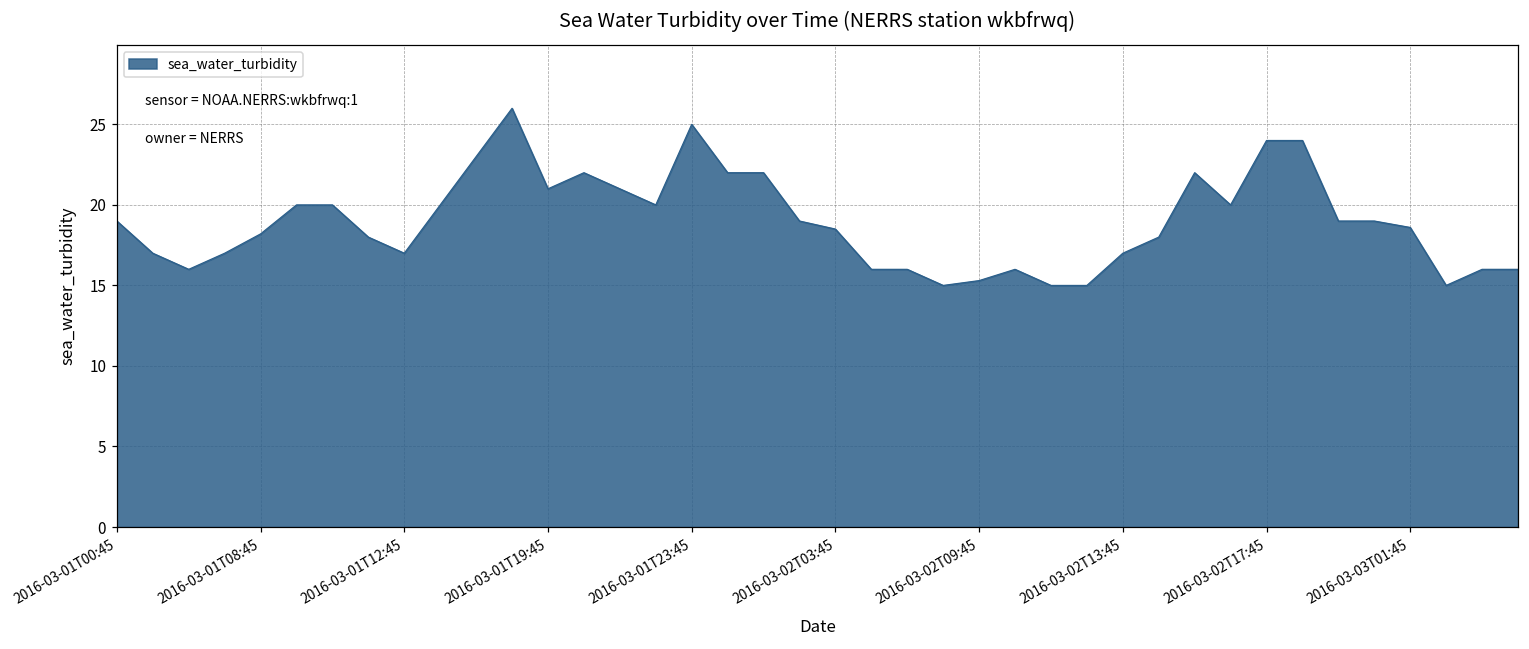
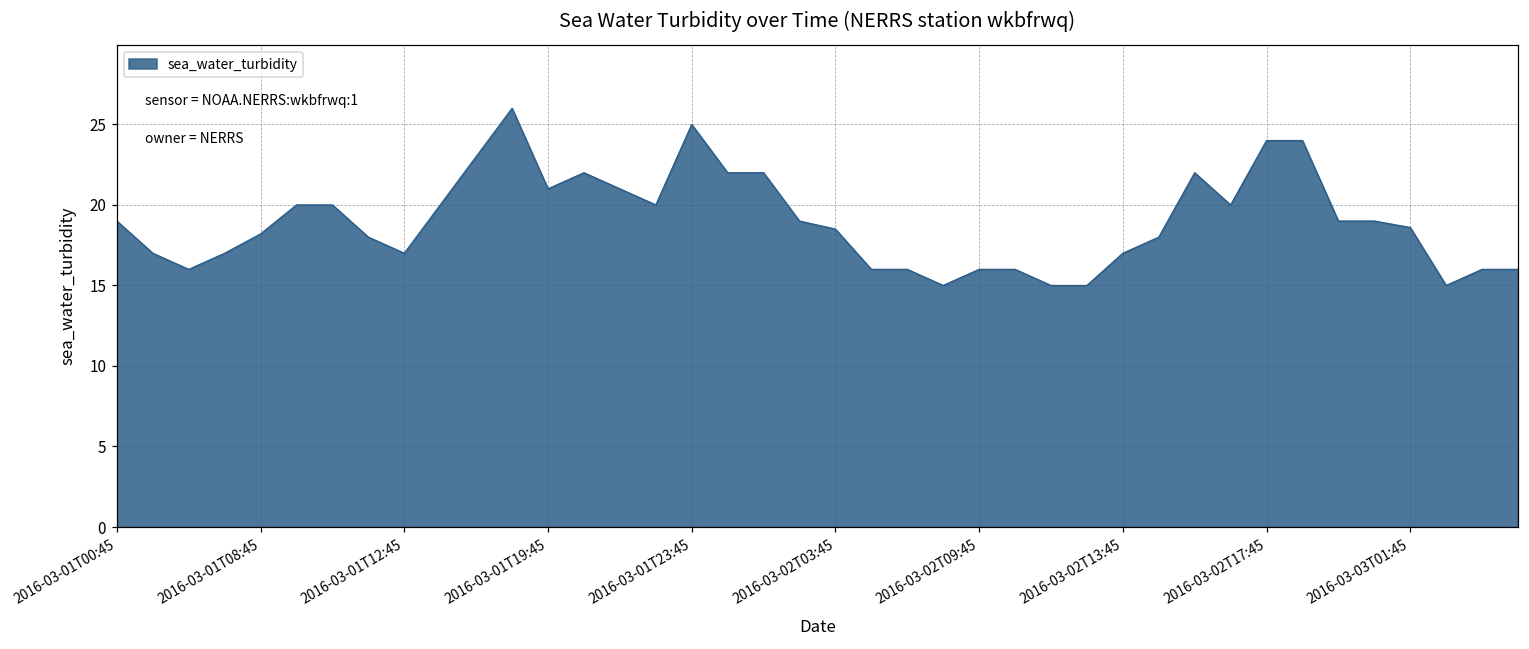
  {
    "2016-03-01T00:45": 19.0,
    "2016-03-01T08:45": 18.2,
    "2016-03-01T12:45": 17.0,
    "2016-03-01T19:45": 21.0,
    "2016-03-01T23:45": 25.0,
    "2016-03-02T03:45": 18.5,
-   "2016-03-02T09:45": 15.3,
+   "2016-03-02T09:45": 16.0,
    "2016-03-02T13:45": 17.0,
    "2016-03-02T17:45": 24.0,
    "2016-03-03T01:45": 18.6
  }
